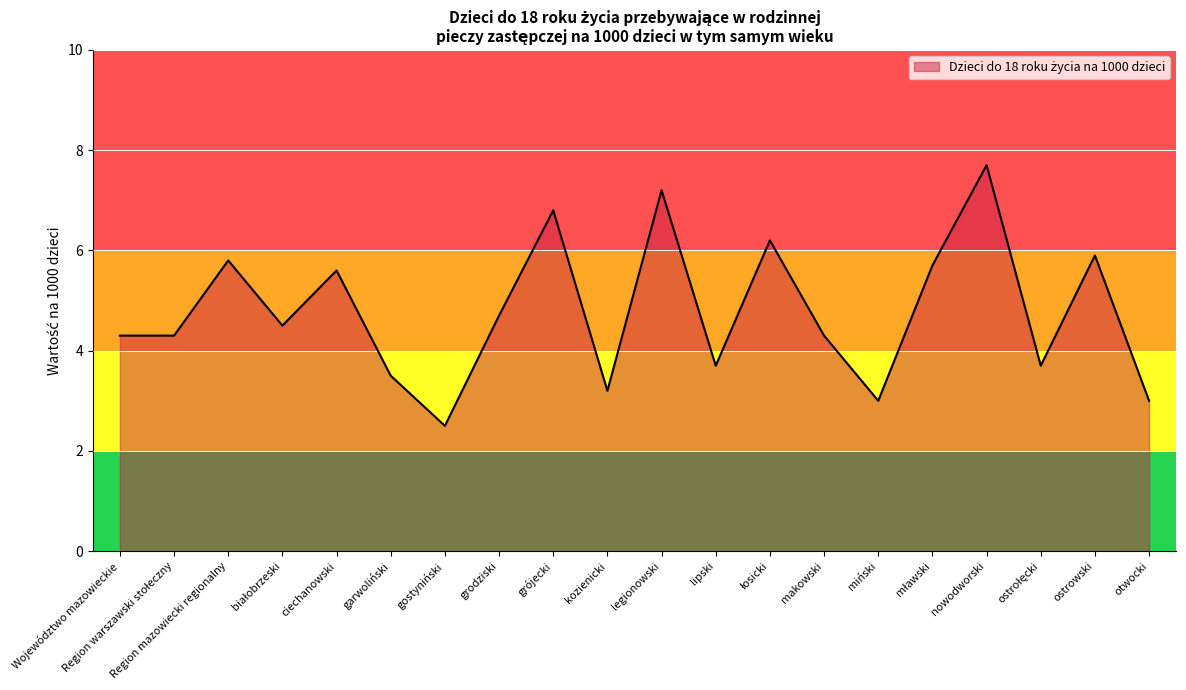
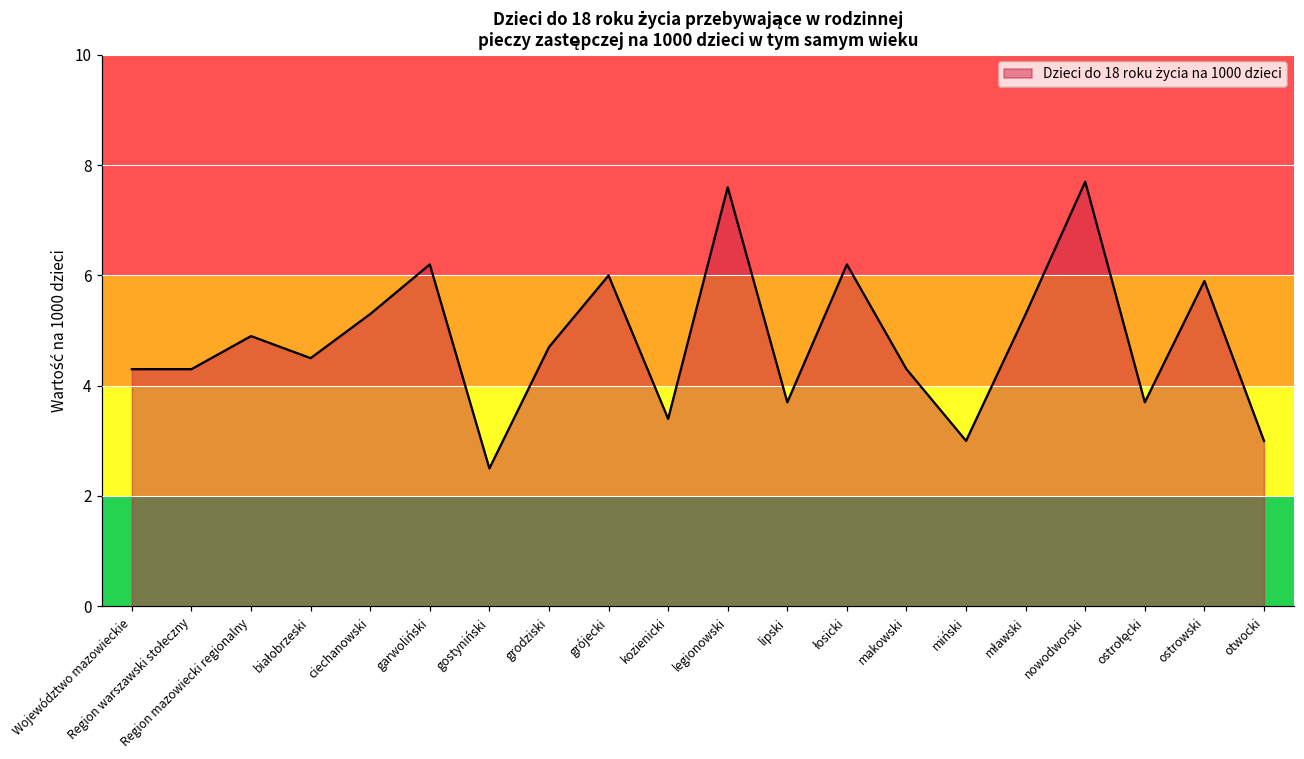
  {
    "Województwo mazowieckie": 4.3,
    "Region warszawski stołeczny": 4.3,
-   "Region mazowiecki regionalny": 5.8,
+   "Region mazowiecki regionalny": 4.9,
    "białobrzeski": 4.5,
-   "ciechanowski": 5.6,
-   "garwoliński": 3.5,
+   "ciechanowski": 5.3,
+   "garwoliński": 6.2,
    "gostyniński": 2.5,
    "grodziski": 4.7,
-   "grójecki": 6.8,
-   "kozienicki": 3.2,
-   "legionowski": 7.2,
+   "grójecki": 6.0,
+   "kozienicki": 3.4,
+   "legionowski": 7.6,
    "lipski": 3.7,
    "łosicki": 6.2,
    "makowski": 4.3,
    "miński": 3.0,
-   "mławski": 5.7,
+   "mławski": 5.3,
    "nowodworski": 7.7,
    "ostrołęcki": 3.7,
    "ostrowski": 5.9,
    "otwocki": 3.0
  }
